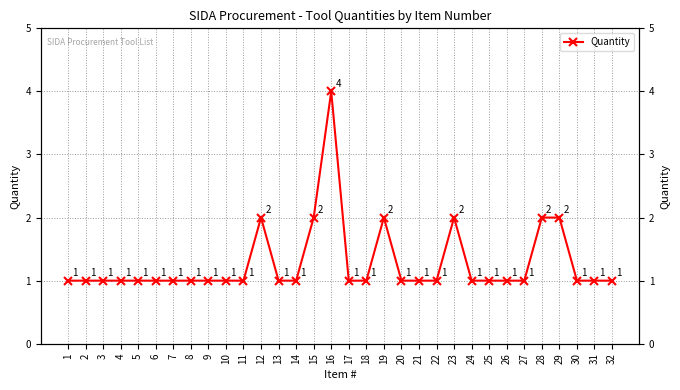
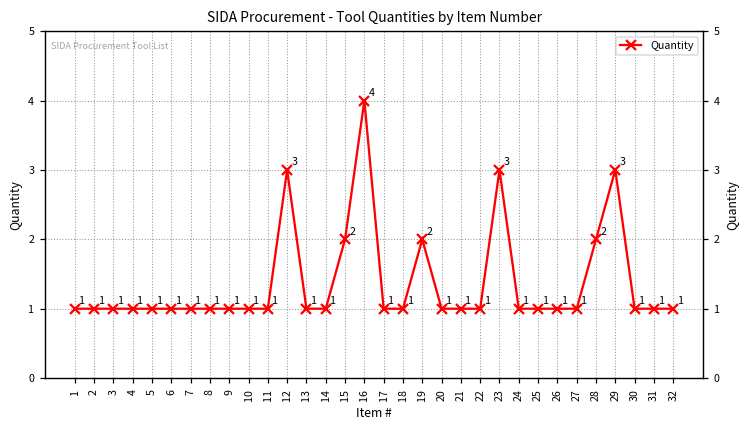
  {
    "1": 1,
    "2": 1,
    "3": 1,
    "4": 1,
    "5": 1,
    "6": 1,
    "7": 1,
    "8": 1,
    "9": 1,
    "10": 1,
    "11": 1,
-   "12": 2,
+   "12": 3,
    "13": 1,
    "14": 1,
    "15": 2,
    "16": 4,
    "17": 1,
    "18": 1,
    "19": 2,
    "20": 1,
    "21": 1,
    "22": 1,
-   "23": 2,
+   "23": 3,
    "24": 1,
    "25": 1,
    "26": 1,
    "27": 1,
    "28": 2,
-   "29": 2,
+   "29": 3,
    "30": 1,
    "31": 1,
    "32": 1
  }
